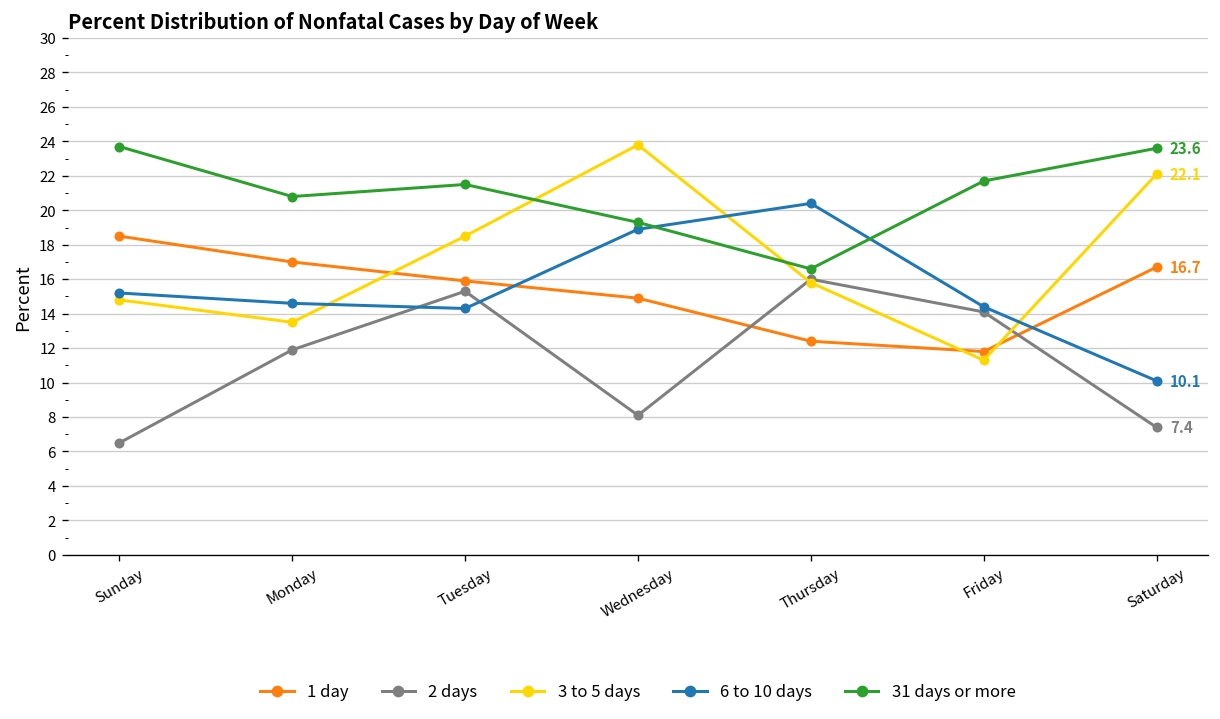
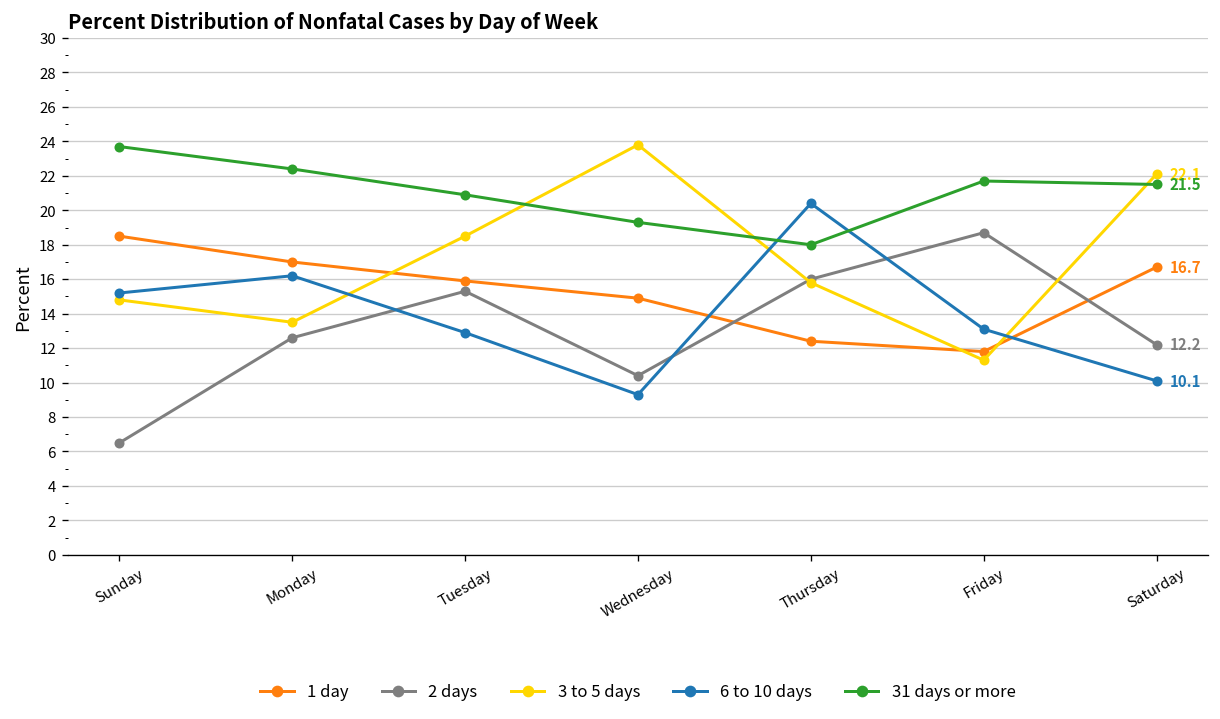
  {
    "1 day": {
      "Saturday": 16.7
    },
    "2 days": {
-     "Monday": 11.9,
-     "Wednesday": 8.1,
-     "Friday": 14.1,
-     "Saturday": 7.4
+     "Monday": 12.6,
+     "Wednesday": 10.4,
+     "Friday": 18.7,
+     "Saturday": 12.2
    },
    "3 to 5 days": {
      "Sunday": 14.8,
      "Monday": 13.5,
      "Tuesday": 18.5,
      "Wednesday": 23.8,
      "Thursday": 15.8,
      "Friday": 11.3
    },
    "6 to 10 days": {
      "Sunday": 15.2,
-     "Monday": 14.6,
-     "Tuesday": 14.3,
-     "Wednesday": 18.9,
+     "Monday": 16.2,
+     "Tuesday": 12.9,
+     "Wednesday": 9.3,
      "Thursday": 20.4,
-     "Friday": 14.4
+     "Friday": 13.1
    },
    "31 days or more": {
-     "Monday": 20.8,
-     "Tuesday": 21.5,
-     "Thursday": 16.6,
-     "Saturday": 23.6
+     "Monday": 22.4,
+     "Tuesday": 20.9,
+     "Thursday": 18.0,
+     "Saturday": 21.5
    }
  }
